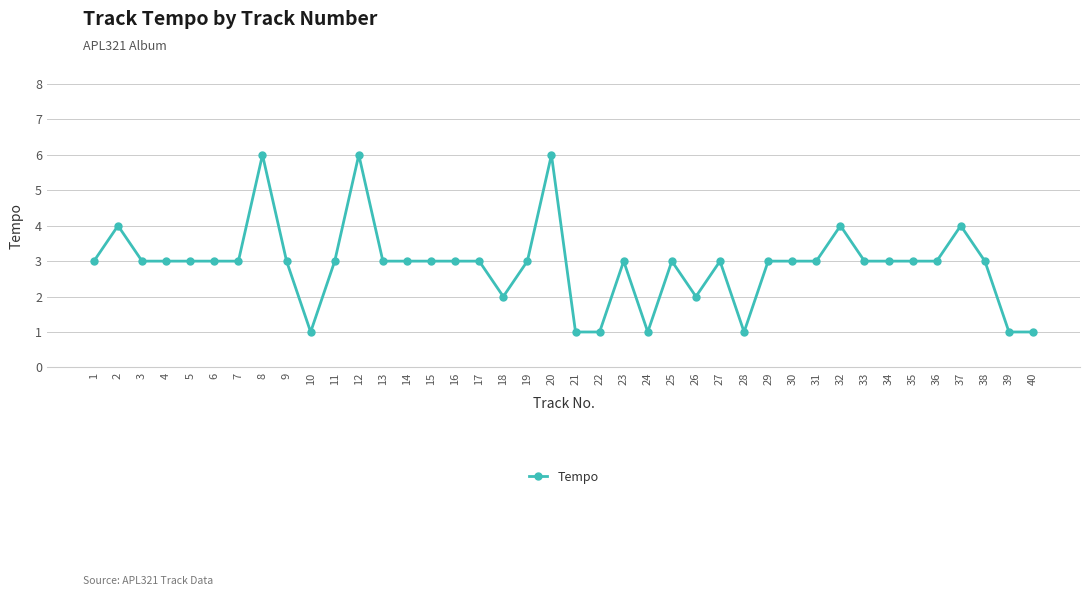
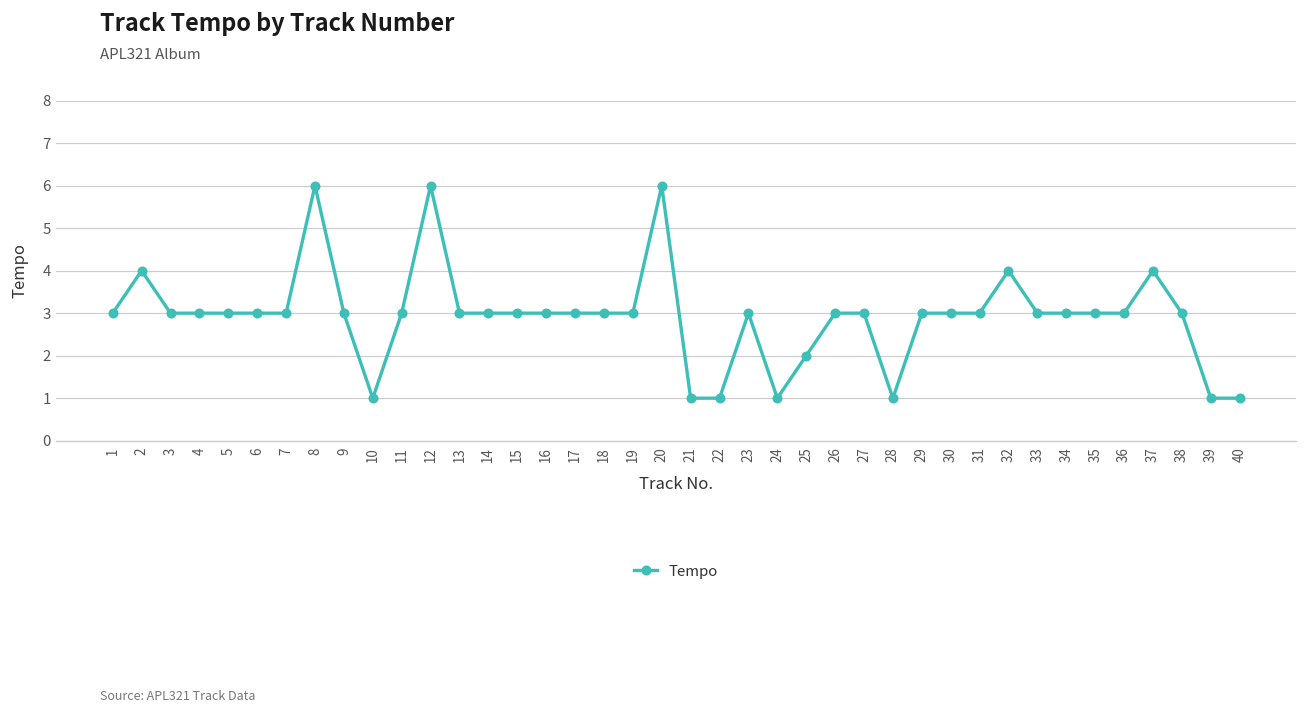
  {
    "1": 3,
    "2": 4,
    "3": 3,
    "4": 3,
    "5": 3,
    "6": 3,
    "7": 3,
    "8": 6,
    "9": 3,
    "10": 1,
    "11": 3,
    "12": 6,
    "13": 3,
    "14": 3,
    "15": 3,
    "16": 3,
    "17": 3,
-   "18": 2,
+   "18": 3,
    "19": 3,
    "20": 6,
    "21": 1,
    "22": 1,
    "23": 3,
    "24": 1,
-   "25": 3,
-   "26": 2,
+   "25": 2,
+   "26": 3,
    "27": 3,
    "28": 1,
    "29": 3,
    "30": 3,
    "31": 3,
    "32": 4,
    "33": 3,
    "34": 3,
    "35": 3,
    "36": 3,
    "37": 4,
    "38": 3,
    "39": 1,
    "40": 1
  }
